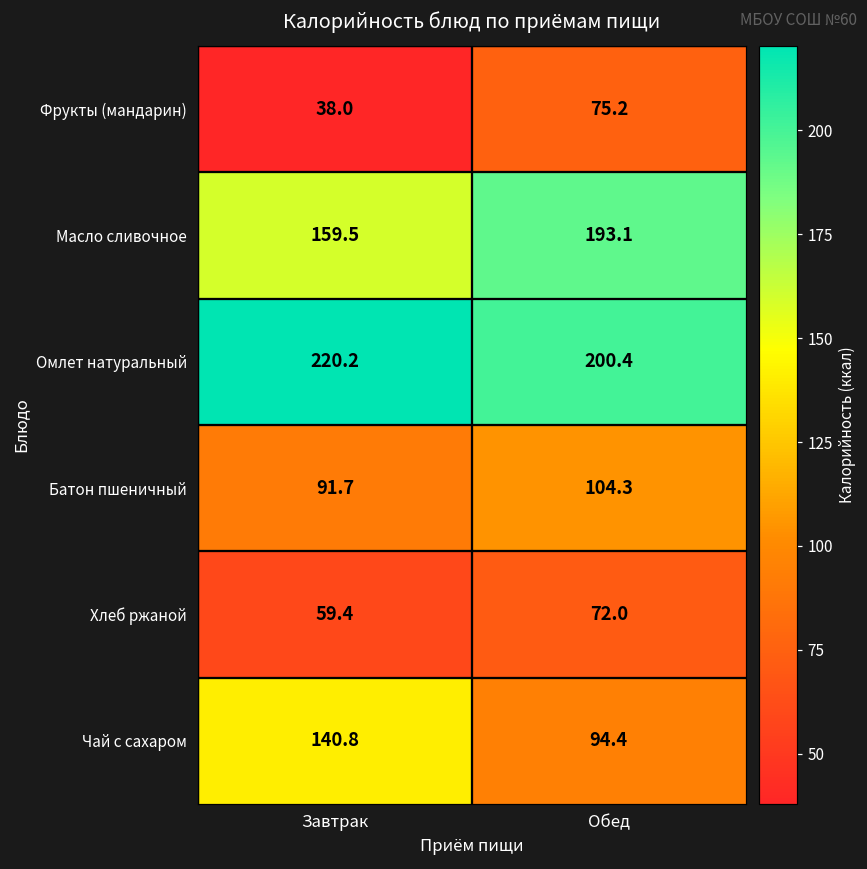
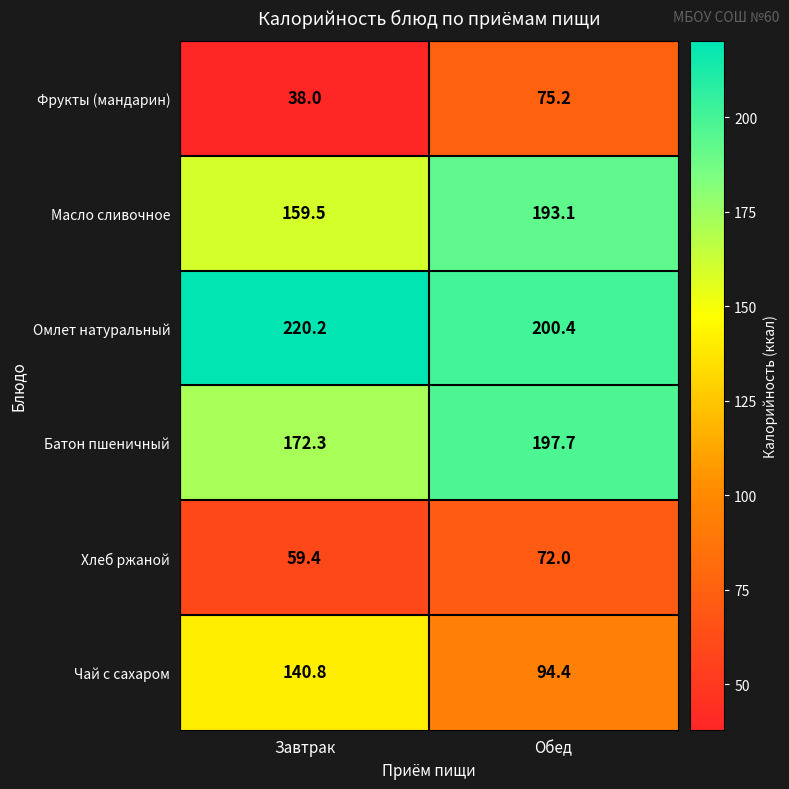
  {
    "Фрукты (мандарин)": {
      "Завтрак": 38.0,
      "Обед": 75.2
    },
    "Масло сливочное": {
      "Завтрак": 159.5,
      "Обед": 193.1
    },
    "Омлет натуральный": {
      "Завтрак": 220.2,
      "Обед": 200.4
    },
    "Батон пшеничный": {
-     "Завтрак": 91.7,
-     "Обед": 104.3
+     "Завтрак": 172.3,
+     "Обед": 197.7
    },
    "Хлеб ржаной": {
      "Завтрак": 59.4,
      "Обед": 72.0
    },
    "Чай с сахаром": {
      "Завтрак": 140.8,
      "Обед": 94.4
    }
  }
